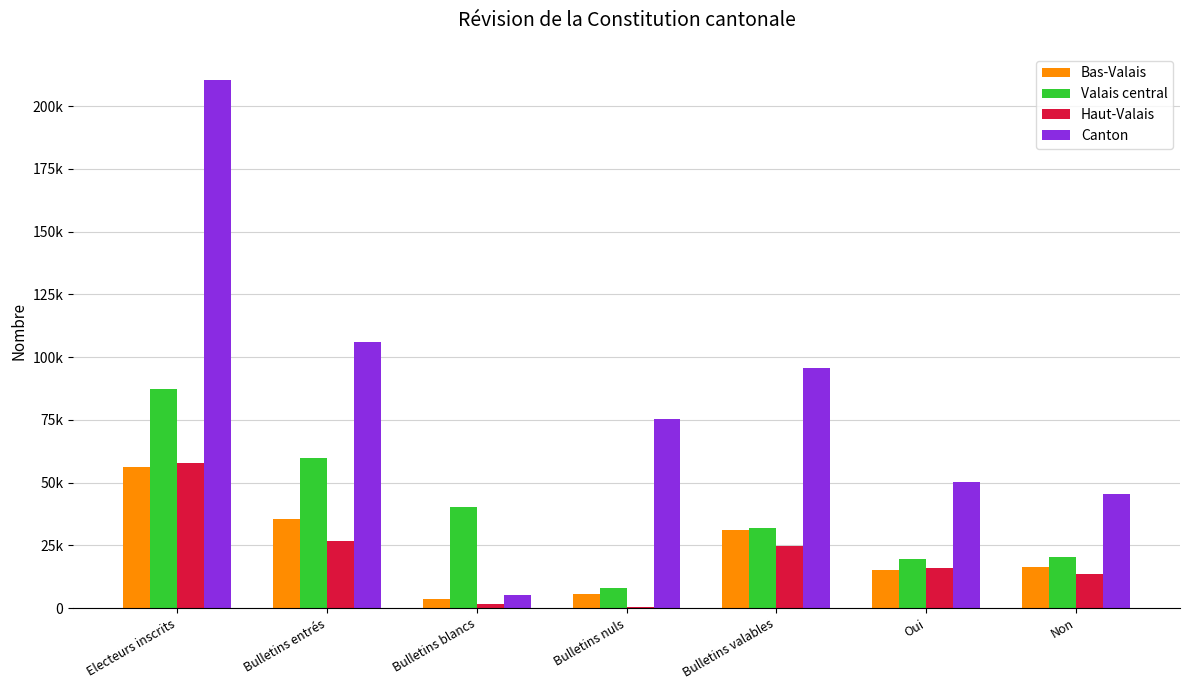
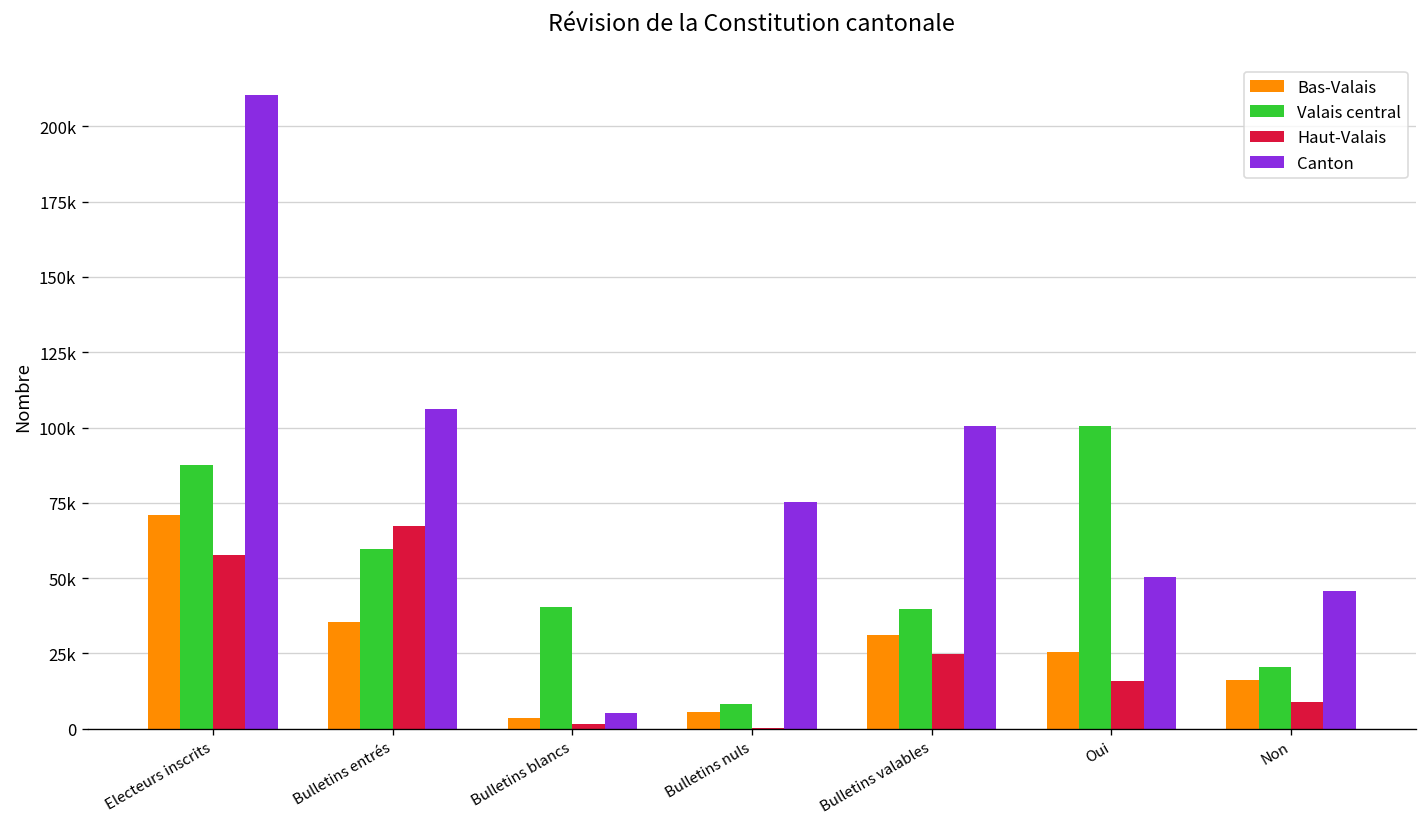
  {
    "Bas-Valais": {
-     "Electeurs inscrits": 56000,
+     "Electeurs inscrits": 71000,
      "Bulletins entrés": 36000,
      "Bulletins blancs": 4000,
      "Bulletins nuls": 6000,
      "Bulletins valables": 31000,
-     "Oui": 15000,
+     "Oui": 25000,
      "Non": 16000
    },
    "Valais central": {
      "Electeurs inscrits": 87000,
      "Bulletins entrés": 60000,
      "Bulletins blancs": 40000,
      "Bulletins nuls": 8000,
-     "Bulletins valables": 32000,
-     "Oui": 19000,
+     "Bulletins valables": 40000,
+     "Oui": 101000,
      "Non": 20000
    },
    "Haut-Valais": {
      "Electeurs inscrits": 58000,
-     "Bulletins entrés": 27000,
+     "Bulletins entrés": 67000,
      "Bulletins blancs": 1000,
      "Bulletins valables": 25000,
      "Oui": 16000,
-     "Non": 14000
+     "Non": 9000
    },
    "Canton": {
      "Electeurs inscrits": 210000,
      "Bulletins entrés": 106000,
      "Bulletins blancs": 5000,
      "Bulletins nuls": 75000,
-     "Bulletins valables": 96000,
+     "Bulletins valables": 101000,
      "Oui": 50000,
      "Non": 46000
    }
  }
